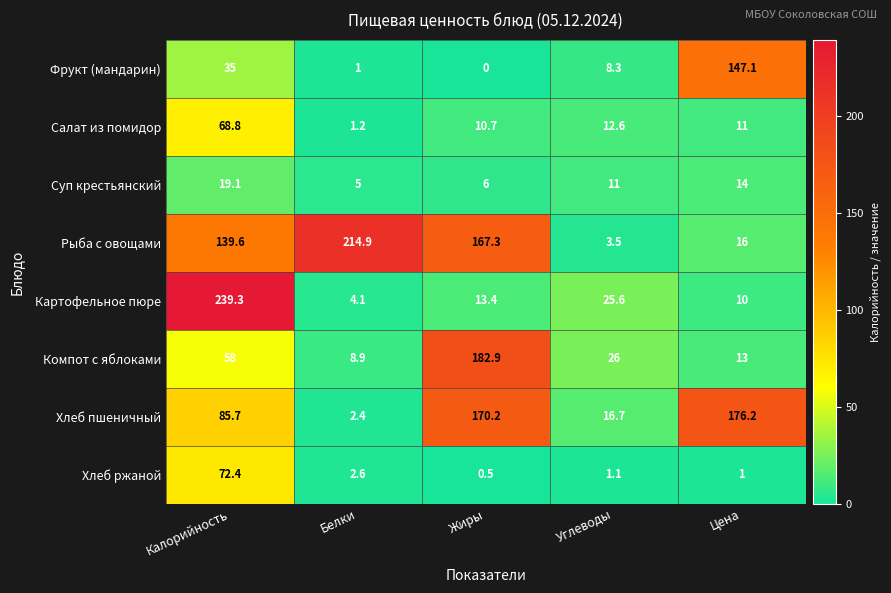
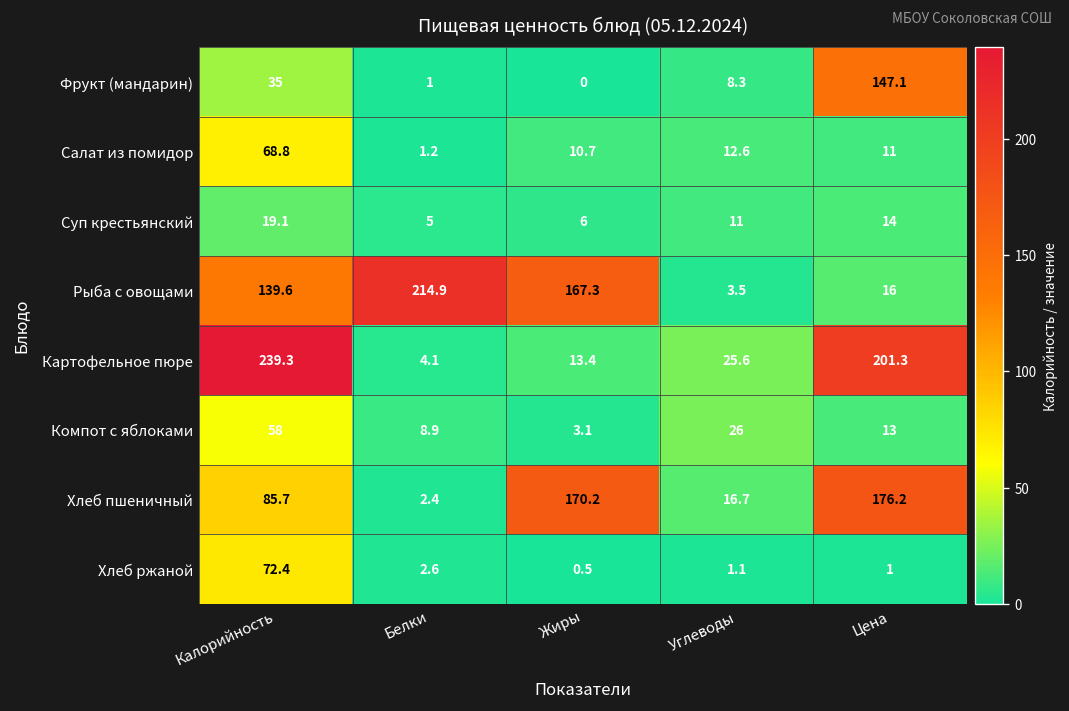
  {
    "Фрукт (мандарин)": {
      "Калорийность": 35,
      "Белки": 1,
      "Жиры": 0,
      "Углеводы": 8.3,
      "Цена": 147.1
    },
    "Салат из помидор": {
      "Калорийность": 68.8,
      "Белки": 1.2,
      "Жиры": 10.7,
      "Углеводы": 12.6,
      "Цена": 11
    },
    "Суп крестьянский": {
      "Калорийность": 19.1,
      "Белки": 5,
      "Жиры": 6,
      "Углеводы": 11,
      "Цена": 14
    },
    "Рыба с овощами": {
      "Калорийность": 139.6,
      "Белки": 214.9,
      "Жиры": 167.3,
      "Углеводы": 3.5,
      "Цена": 16
    },
    "Картофельное пюре": {
      "Калорийность": 239.3,
      "Белки": 4.1,
      "Жиры": 13.4,
      "Углеводы": 25.6,
-     "Цена": 10
+     "Цена": 201.3
    },
    "Компот с яблоками": {
      "Калорийность": 58,
      "Белки": 8.9,
-     "Жиры": 182.9,
+     "Жиры": 3.1,
      "Углеводы": 26,
      "Цена": 13
    },
    "Хлеб пшеничный": {
      "Калорийность": 85.7,
      "Белки": 2.4,
      "Жиры": 170.2,
      "Углеводы": 16.7,
      "Цена": 176.2
    },
    "Хлеб ржаной": {
      "Калорийность": 72.4,
      "Белки": 2.6,
      "Жиры": 0.5,
      "Углеводы": 1.1,
      "Цена": 1
    }
  }
